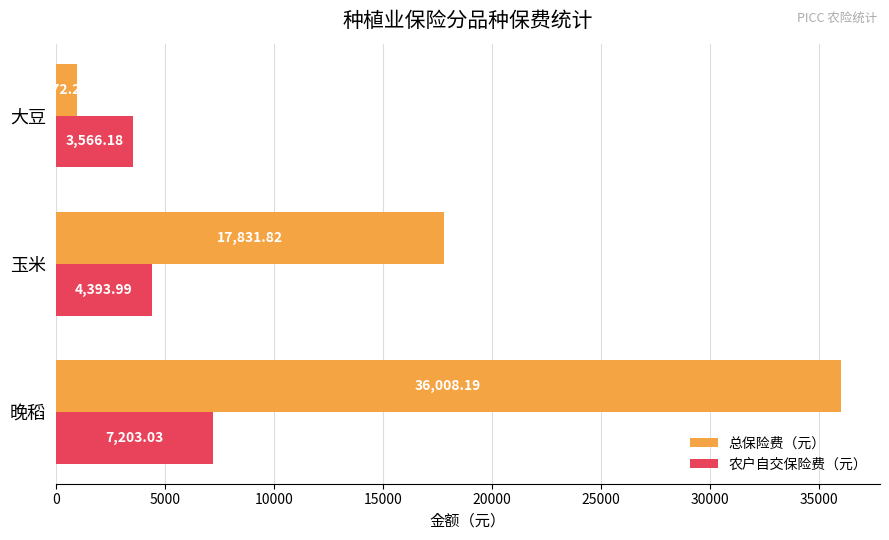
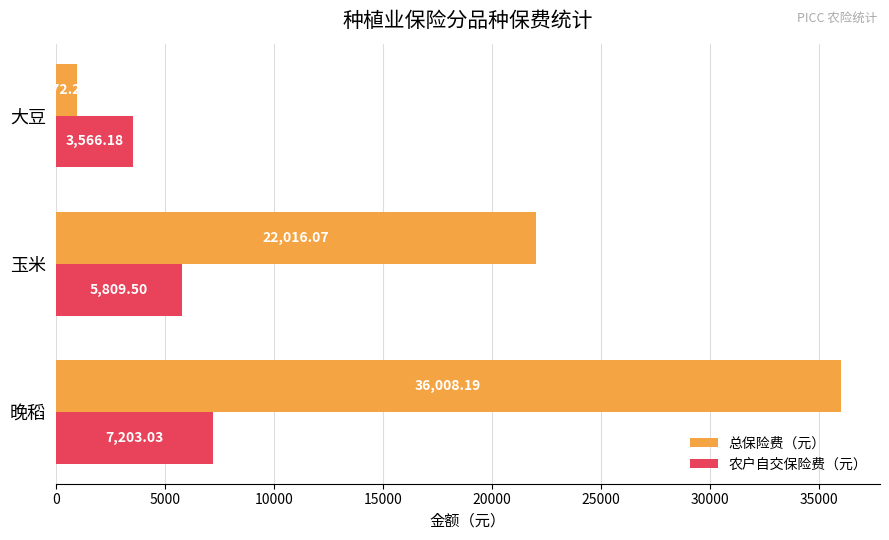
  {
    "总保险费（元）": {
-     "玉米": "17,831.82",
+     "玉米": "22,016.07",
      "晚稻": "36,008.19"
    },
    "农户自交保险费（元）": {
      "大豆": "3,566.18",
-     "玉米": "4,393.99",
+     "玉米": "5,809.50",
      "晚稻": "7,203.03"
    }
  }
